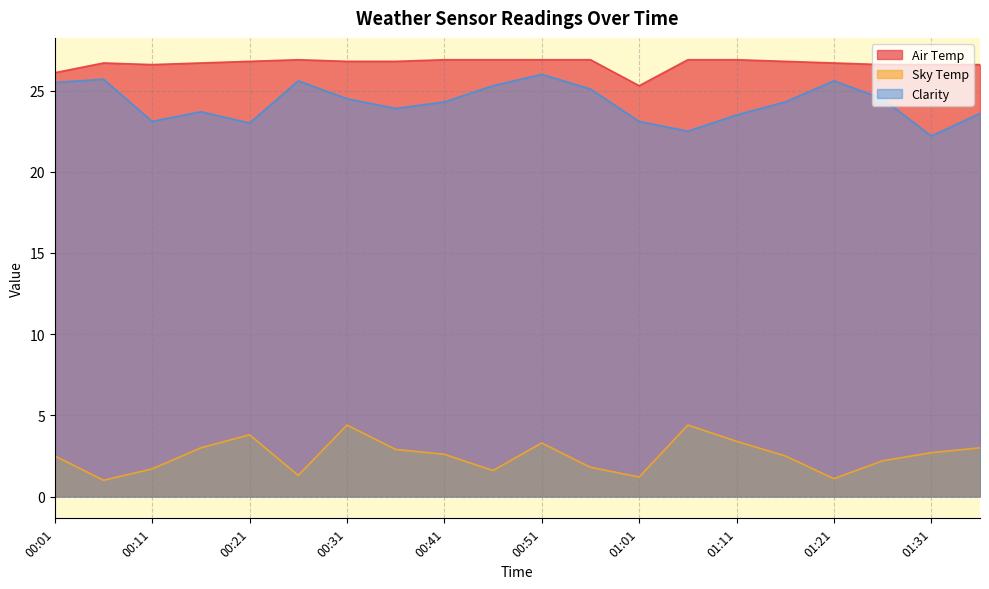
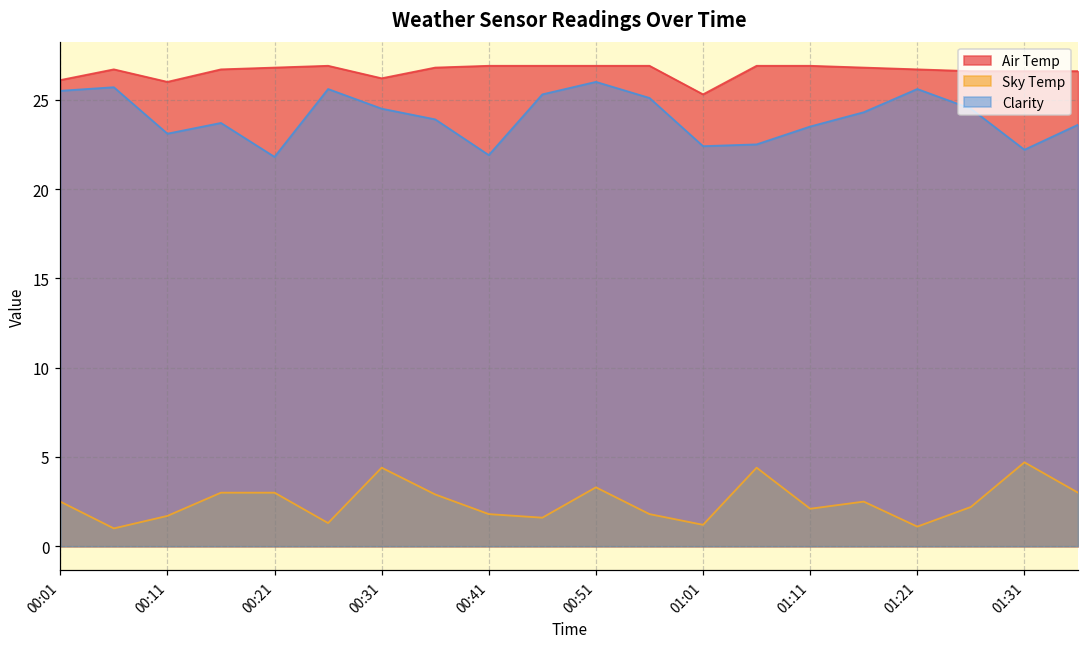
  {
    "Air Temp": {
      "00:01": 26.1,
-     "00:11": 26.6,
+     "00:11": 26.0,
      "00:21": 26.8,
-     "00:31": 26.8,
+     "00:31": 26.2,
      "00:41": 26.9,
      "00:51": 26.9,
      "01:01": 25.3,
      "01:11": 26.9,
      "01:21": 26.7
    },
    "Sky Temp": {
      "00:01": 2.5,
      "00:11": 1.7,
-     "00:21": 3.8,
+     "00:21": 3.0,
      "00:31": 4.4,
-     "00:41": 2.6,
+     "00:41": 1.8,
      "00:51": 3.3,
      "01:01": 1.2,
-     "01:11": 3.4,
+     "01:11": 2.1,
      "01:21": 1.1,
-     "01:31": 2.7
+     "01:31": 4.7
    },
    "Clarity": {
      "00:01": 25.5,
      "00:11": 23.1,
-     "00:21": 23.0,
+     "00:21": 21.8,
      "00:31": 24.5,
-     "00:41": 24.3,
+     "00:41": 21.9,
      "00:51": 26.0,
-     "01:01": 23.1,
+     "01:01": 22.4,
      "01:11": 23.5,
      "01:21": 25.6,
      "01:31": 22.2
    }
  }
